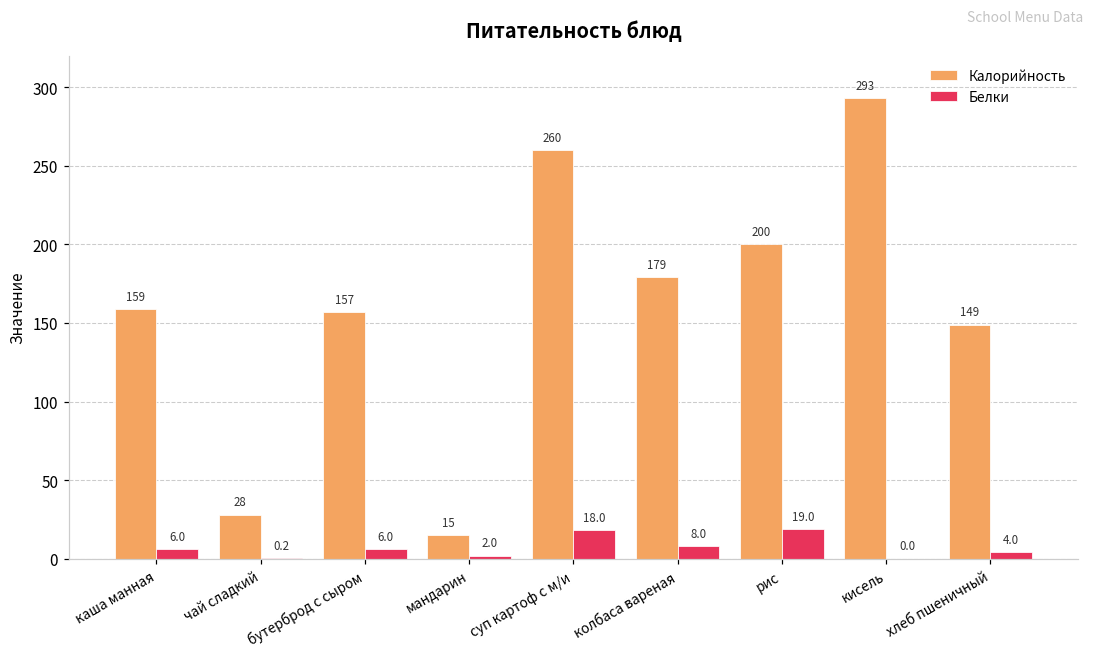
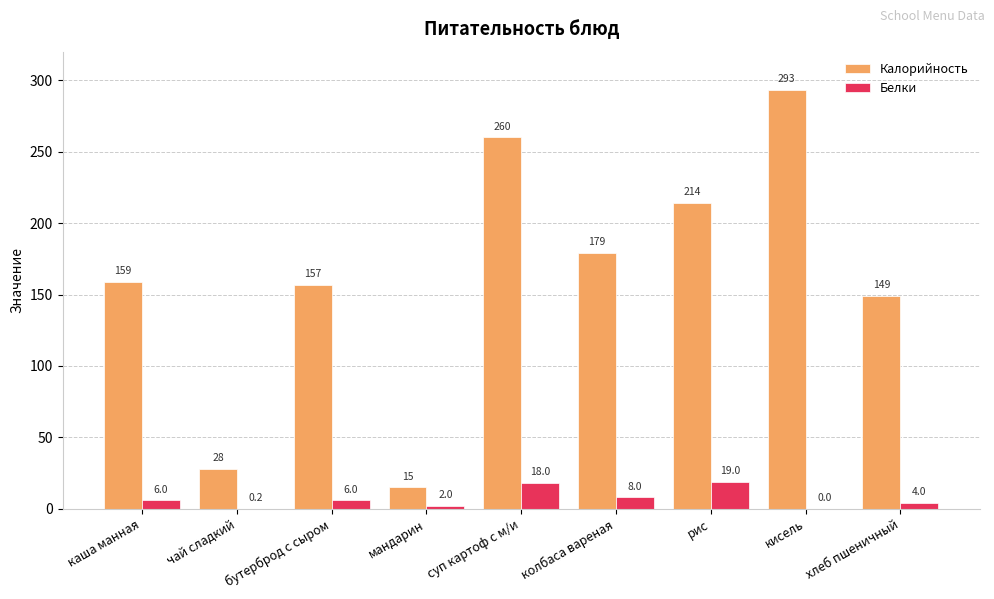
  {
    "Калорийность": {
      "каша манная": 159,
      "чай сладкий": 28,
      "бутерброд с сыром": 157,
      "мандарин": 15,
      "суп картоф с м/и": 260,
      "колбаса вареная": 179,
-     "рис": 200,
+     "рис": 214,
      "кисель": 293,
      "хлеб пшеничный": 149
    },
    "Белки": {
      "каша манная": 6.0,
      "чай сладкий": 0.2,
      "бутерброд с сыром": 6.0,
      "мандарин": 2.0,
      "суп картоф с м/и": 18.0,
      "колбаса вареная": 8.0,
      "рис": 19.0,
      "кисель": 0.0,
      "хлеб пшеничный": 4.0
    }
  }
